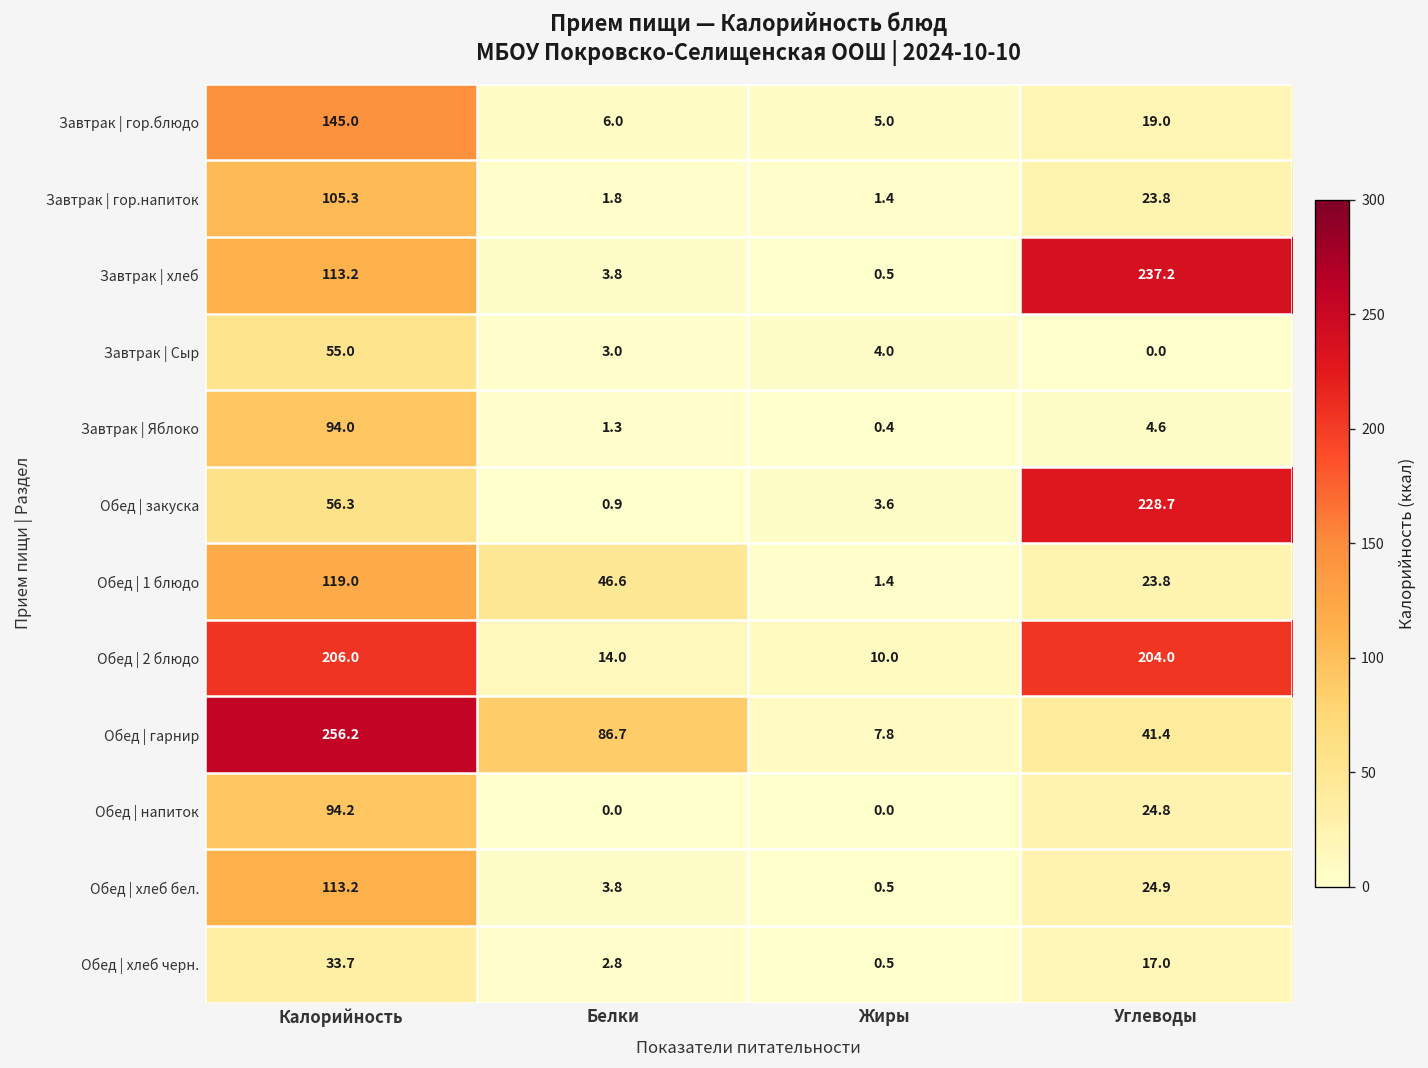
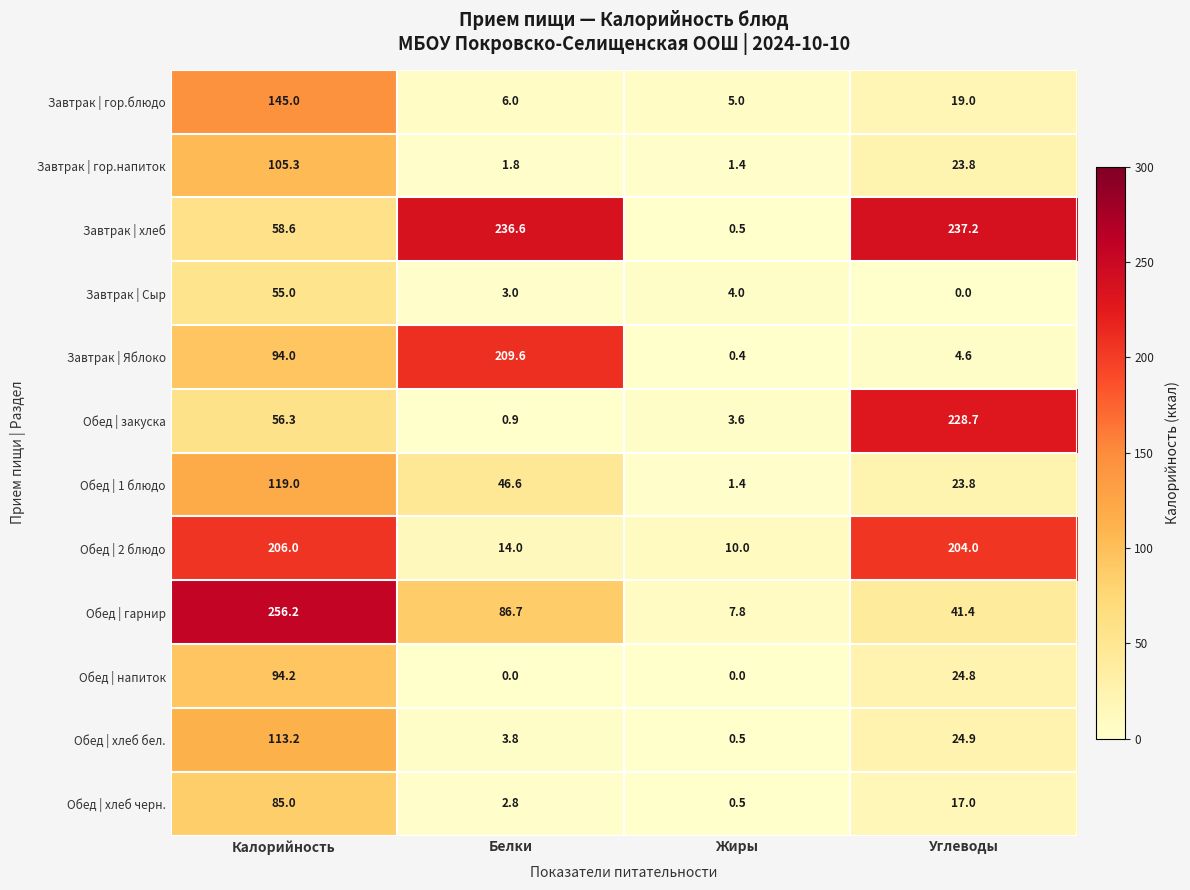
  {
    "Завтрак | гор.блюдо": {
      "Калорийность": 145.0,
      "Белки": 6.0,
      "Жиры": 5.0,
      "Углеводы": 19.0
    },
    "Завтрак | гор.напиток": {
      "Калорийность": 105.3,
      "Белки": 1.8,
      "Жиры": 1.4,
      "Углеводы": 23.8
    },
    "Завтрак | хлеб": {
-     "Калорийность": 113.2,
-     "Белки": 3.8,
+     "Калорийность": 58.6,
+     "Белки": 236.6,
      "Жиры": 0.5,
      "Углеводы": 237.2
    },
    "Завтрак | Сыр": {
      "Калорийность": 55.0,
      "Белки": 3.0,
      "Жиры": 4.0,
      "Углеводы": 0.0
    },
    "Завтрак | Яблоко": {
      "Калорийность": 94.0,
-     "Белки": 1.3,
+     "Белки": 209.6,
      "Жиры": 0.4,
      "Углеводы": 4.6
    },
    "Обед | закуска": {
      "Калорийность": 56.3,
      "Белки": 0.9,
      "Жиры": 3.6,
      "Углеводы": 228.7
    },
    "Обед | 1 блюдо": {
      "Калорийность": 119.0,
      "Белки": 46.6,
      "Жиры": 1.4,
      "Углеводы": 23.8
    },
    "Обед | 2 блюдо": {
      "Калорийность": 206.0,
      "Белки": 14.0,
      "Жиры": 10.0,
      "Углеводы": 204.0
    },
    "Обед | гарнир": {
      "Калорийность": 256.2,
      "Белки": 86.7,
      "Жиры": 7.8,
      "Углеводы": 41.4
    },
    "Обед | напиток": {
      "Калорийность": 94.2,
      "Белки": 0.0,
      "Жиры": 0.0,
      "Углеводы": 24.8
    },
    "Обед | хлеб бел.": {
      "Калорийность": 113.2,
      "Белки": 3.8,
      "Жиры": 0.5,
      "Углеводы": 24.9
    },
    "Обед | хлеб черн.": {
-     "Калорийность": 33.7,
+     "Калорийность": 85.0,
      "Белки": 2.8,
      "Жиры": 0.5,
      "Углеводы": 17.0
    }
  }
